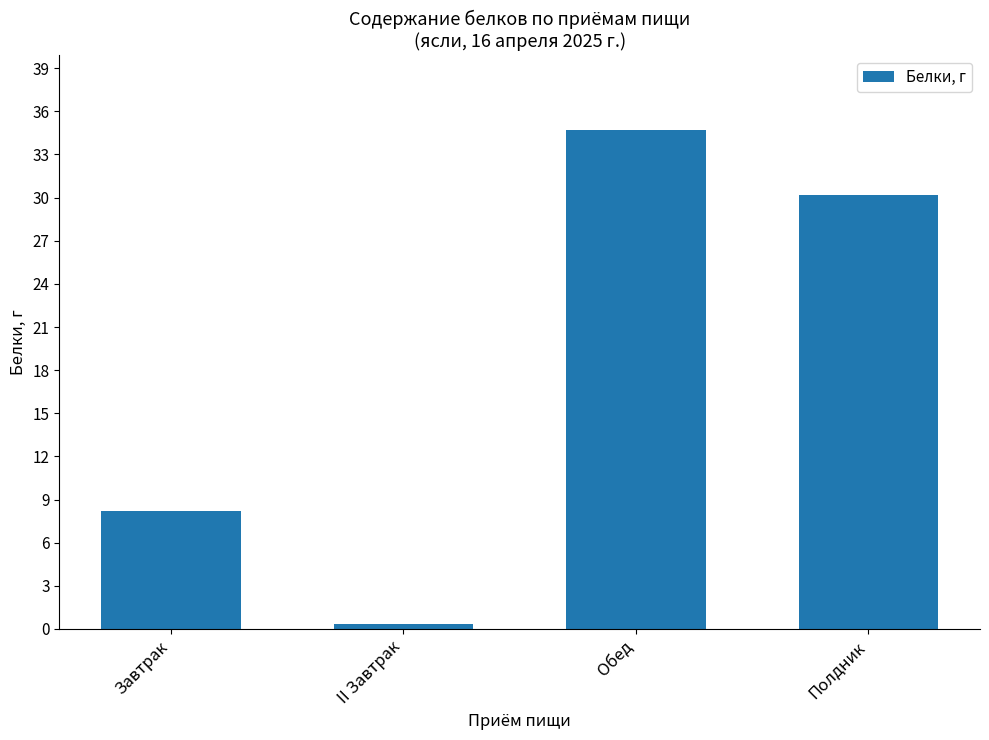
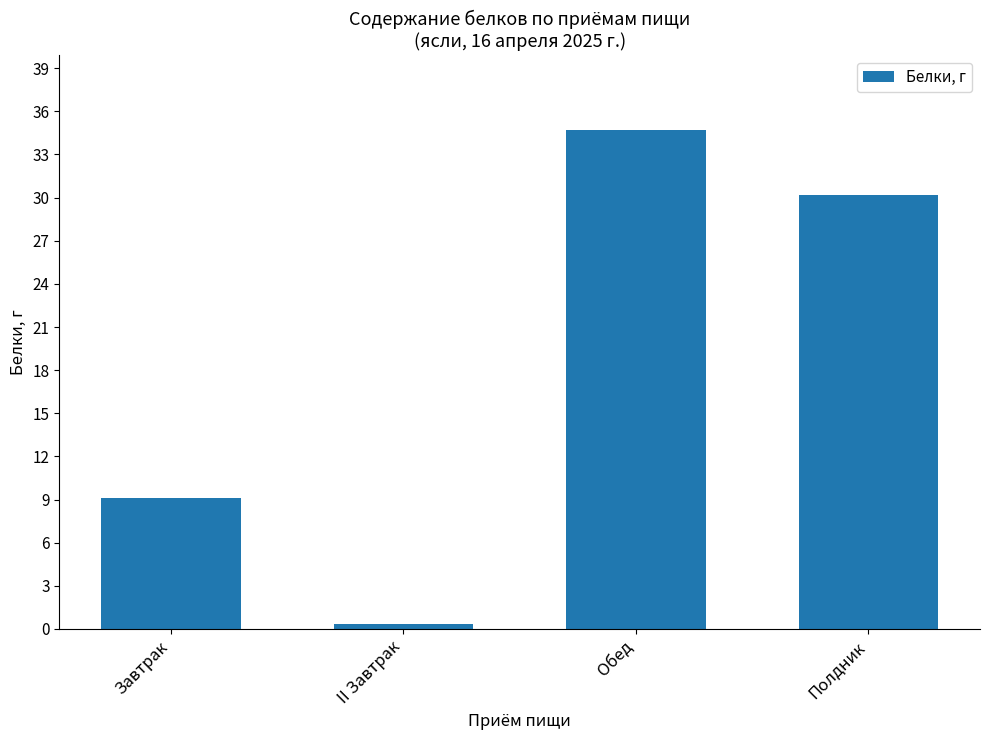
  {
-   "Завтрак": 8.2,
+   "Завтрак": 9.1,
    "II Завтрак": 0.3,
    "Обед": 34.7,
    "Полдник": 30.2
  }
